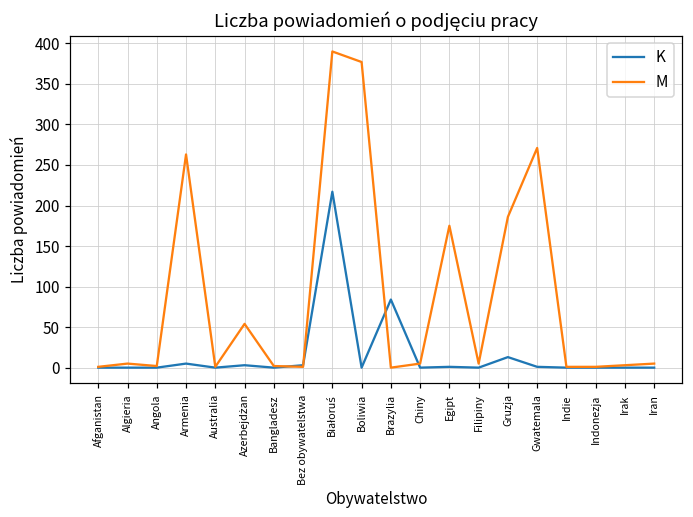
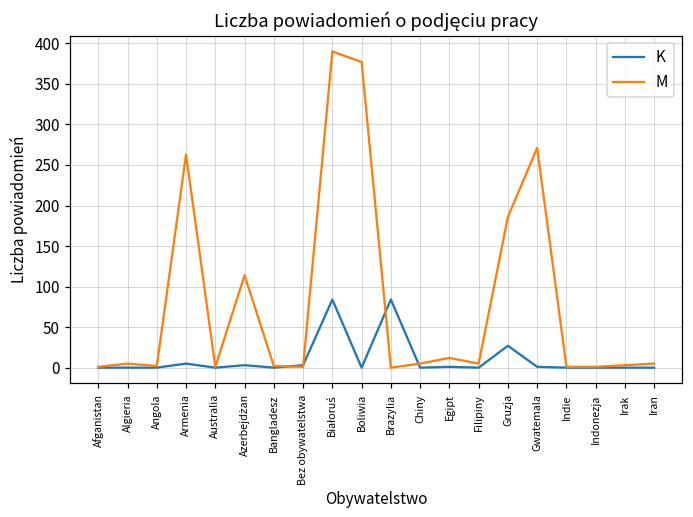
  {
    "K": {
      "Algieria": 0,
      "Armenia": 10,
      "Azerbejdżan": 0,
-     "Białoruś": 220,
+     "Białoruś": 80,
      "Boliwia": 0,
      "Brazylia": 80,
      "Chiny": 0,
      "Egipt": 0,
      "Filipiny": 0,
-     "Gruzja": 10,
+     "Gruzja": 30,
      "Gwatemala": 0,
      "Iran": 0
    },
    "M": {
      "Algieria": 10,
      "Armenia": 260,
-     "Azerbejdżan": 50,
+     "Azerbejdżan": 110,
      "Białoruś": 390,
      "Boliwia": 380,
      "Brazylia": 0,
      "Chiny": 10,
-     "Egipt": 180,
+     "Egipt": 10,
      "Filipiny": 10,
      "Gruzja": 190,
      "Gwatemala": 270,
      "Iran": 10
    }
  }
